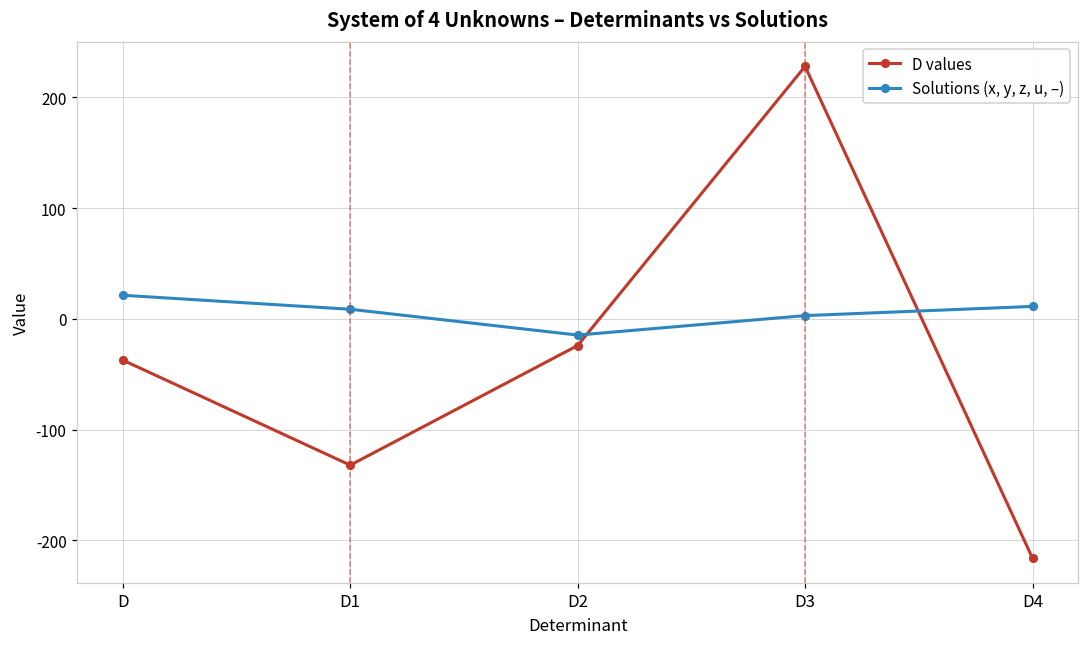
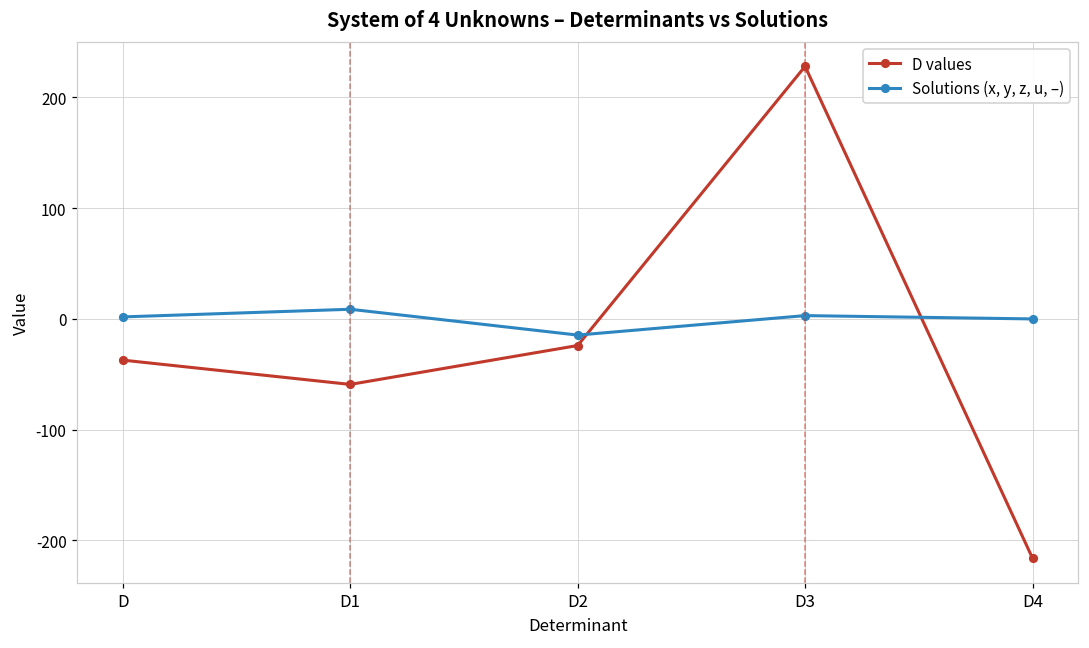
  {
    "D values": {
      "D": -37,
-     "D1": -132,
+     "D1": -59,
      "D2": -24,
      "D3": 228,
      "D4": -216
    },
    "Solutions (x, y, z, u, –)": {
-     "D": 21,
+     "D": 2,
      "D1": 9,
      "D2": -15,
      "D3": 3,
-     "D4": 11
+     "D4": 0
    }
  }
